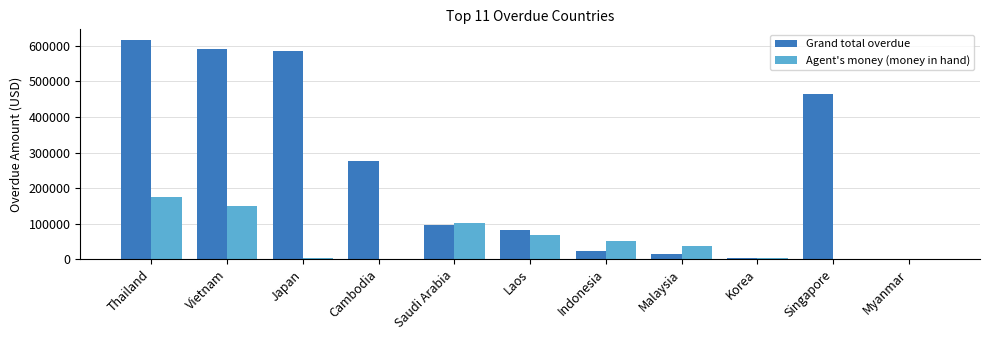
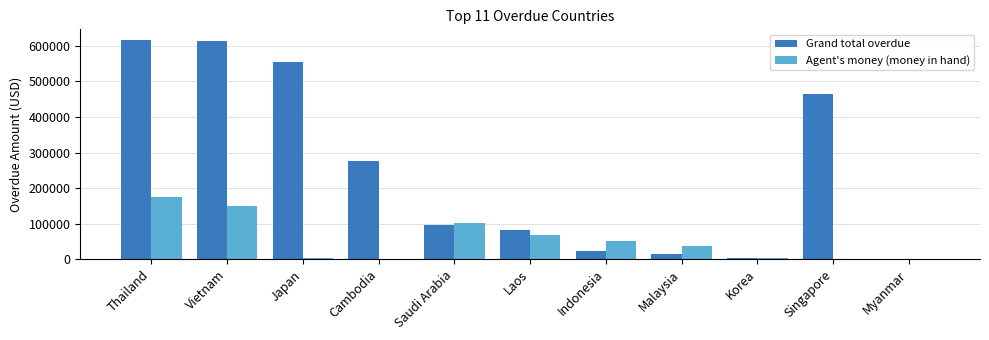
  {
    "Grand total overdue": {
      "Thailand": 620000,
-     "Vietnam": 590000,
-     "Japan": 580000,
+     "Vietnam": 610000,
+     "Japan": 550000,
      "Cambodia": 280000,
      "Saudi Arabia": 100000,
      "Laos": 80000,
      "Indonesia": 20000,
      "Malaysia": 10000,
      "Singapore": 460000,
      "Myanmar": 0
    },
    "Agent's money (money in hand)": {
      "Thailand": 170000,
      "Vietnam": 150000,
      "Saudi Arabia": 100000,
      "Laos": 70000,
      "Indonesia": 50000,
      "Malaysia": 40000,
      "Singapore": 0,
      "Myanmar": 0
    }
  }
